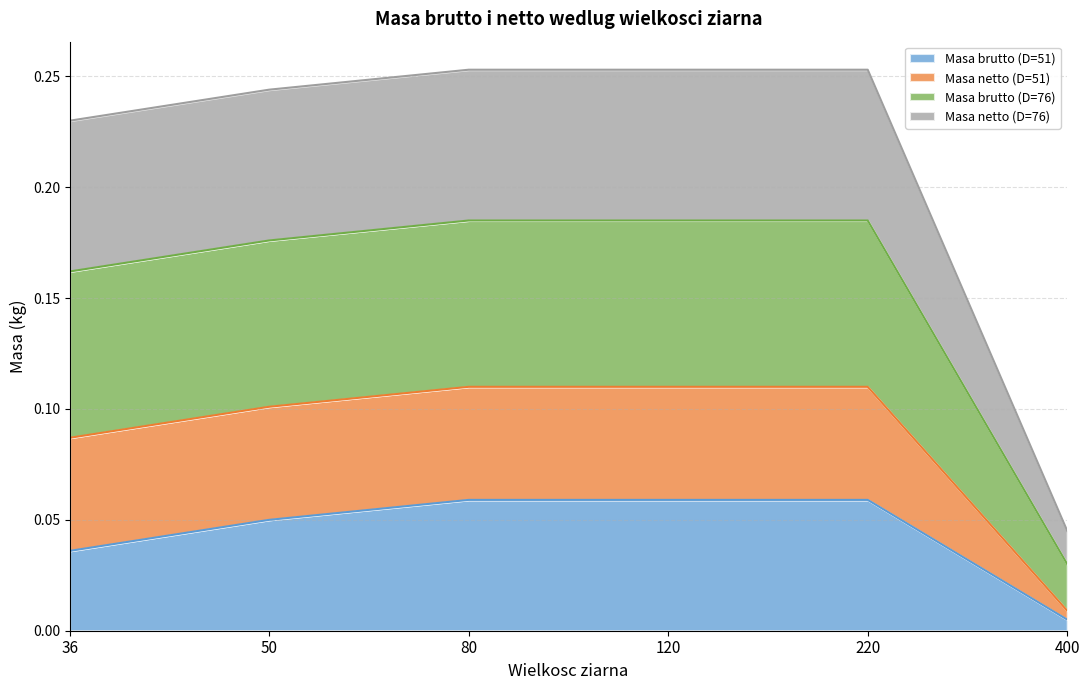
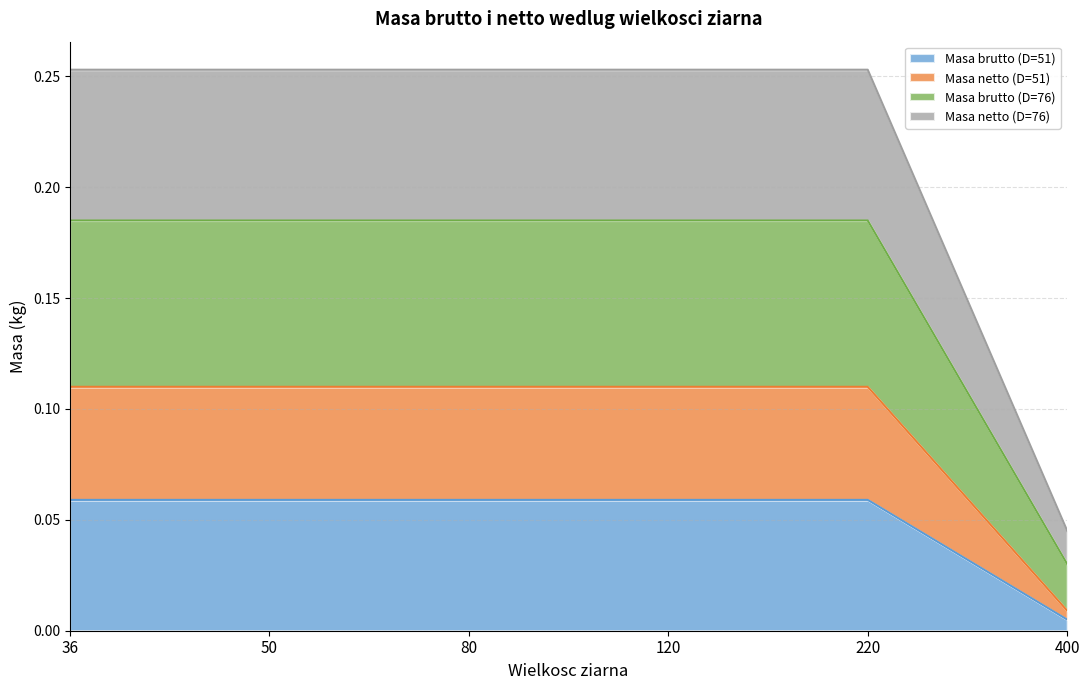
  {
    "Masa brutto (D=51)": {
-     "36": 0.036,
-     "50": 0.050,
+     "36": 0.059,
+     "50": 0.059,
      "80": 0.059,
      "120": 0.059,
      "220": 0.059,
      "400": 0.005
    },
    "Masa netto (D=51)": {
      "36": 0.051,
      "50": 0.051,
      "80": 0.051,
      "120": 0.051,
      "220": 0.051,
      "400": 0.004
    },
    "Masa brutto (D=76)": {
      "36": 0.075,
      "50": 0.075,
      "80": 0.075,
      "120": 0.075,
      "220": 0.075,
      "400": 0.021
    },
    "Masa netto (D=76)": {
      "36": 0.068,
      "50": 0.068,
      "80": 0.068,
      "120": 0.068,
      "220": 0.068,
      "400": 0.015
    }
  }
